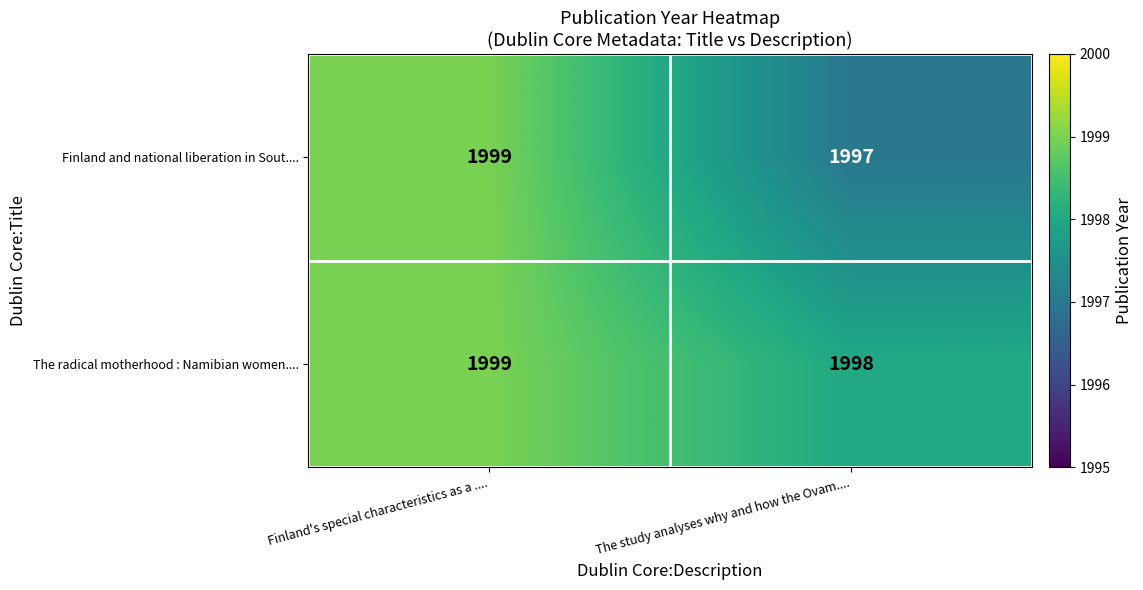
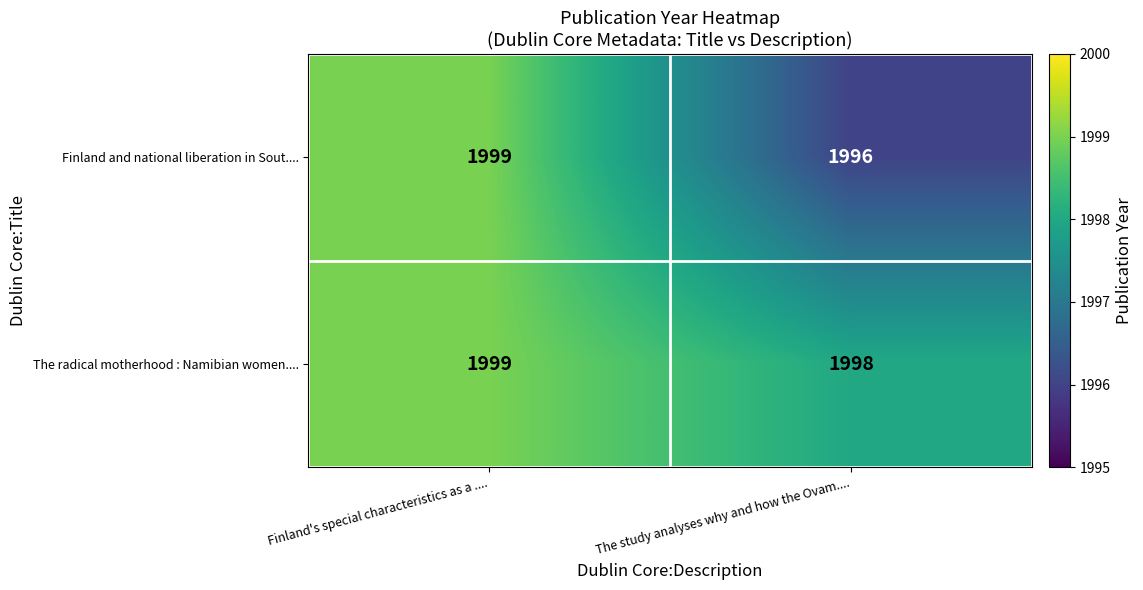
  {
    "Finland and national liberation in Sout....": {
      "Finland's special characteristics as a ....": 1999,
-     "The study analyses why and how the Ovam....": 1997
+     "The study analyses why and how the Ovam....": 1996
    },
    "The radical motherhood : Namibian women....": {
      "Finland's special characteristics as a ....": 1999,
      "The study analyses why and how the Ovam....": 1998
    }
  }
